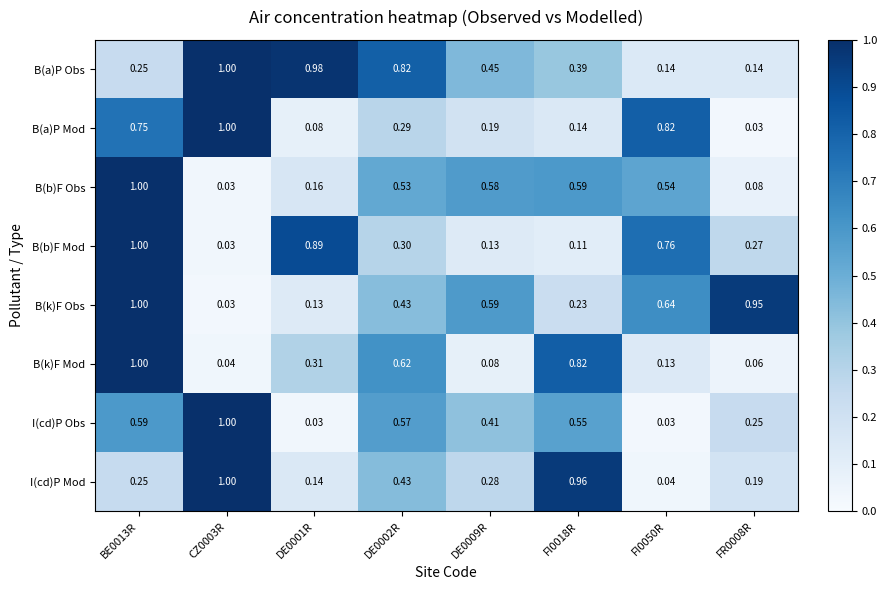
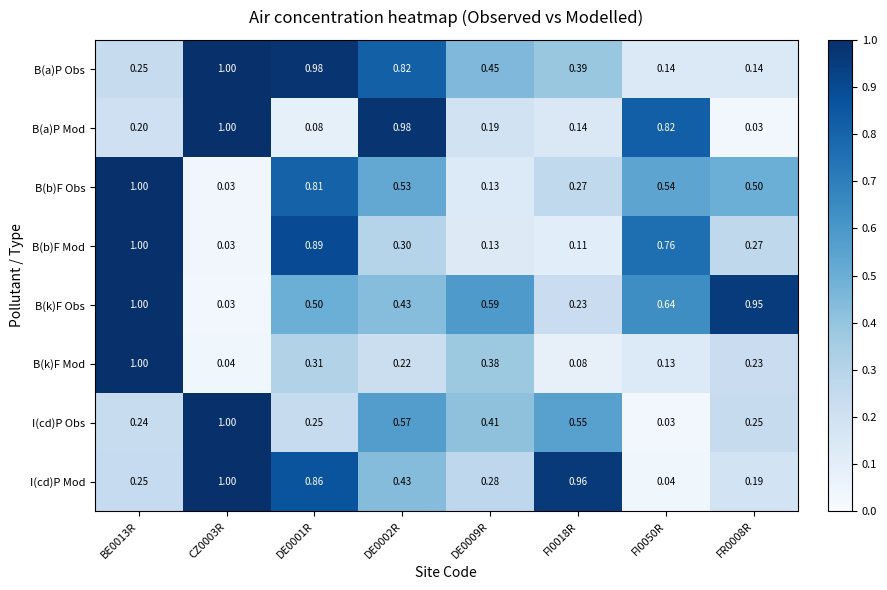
  {
    "B(a)P Obs": {
      "BE0013R": 0.25,
      "CZ0003R": 1.00,
      "DE0001R": 0.98,
      "DE0002R": 0.82,
      "DE0009R": 0.45,
      "FI0018R": 0.39,
      "FI0050R": 0.14,
      "FR0008R": 0.14
    },
    "B(a)P Mod": {
-     "BE0013R": 0.75,
+     "BE0013R": 0.20,
      "CZ0003R": 1.00,
      "DE0001R": 0.08,
-     "DE0002R": 0.29,
+     "DE0002R": 0.98,
      "DE0009R": 0.19,
      "FI0018R": 0.14,
      "FI0050R": 0.82,
      "FR0008R": 0.03
    },
    "B(b)F Obs": {
      "BE0013R": 1.00,
      "CZ0003R": 0.03,
-     "DE0001R": 0.16,
+     "DE0001R": 0.81,
      "DE0002R": 0.53,
-     "DE0009R": 0.58,
-     "FI0018R": 0.59,
+     "DE0009R": 0.13,
+     "FI0018R": 0.27,
      "FI0050R": 0.54,
-     "FR0008R": 0.08
+     "FR0008R": 0.50
    },
    "B(b)F Mod": {
      "BE0013R": 1.00,
      "CZ0003R": 0.03,
      "DE0001R": 0.89,
      "DE0002R": 0.30,
      "DE0009R": 0.13,
      "FI0018R": 0.11,
      "FI0050R": 0.76,
      "FR0008R": 0.27
    },
    "B(k)F Obs": {
      "BE0013R": 1.00,
      "CZ0003R": 0.03,
-     "DE0001R": 0.13,
+     "DE0001R": 0.50,
      "DE0002R": 0.43,
      "DE0009R": 0.59,
      "FI0018R": 0.23,
      "FI0050R": 0.64,
      "FR0008R": 0.95
    },
    "B(k)F Mod": {
      "BE0013R": 1.00,
      "CZ0003R": 0.04,
      "DE0001R": 0.31,
-     "DE0002R": 0.62,
-     "DE0009R": 0.08,
-     "FI0018R": 0.82,
+     "DE0002R": 0.22,
+     "DE0009R": 0.38,
+     "FI0018R": 0.08,
      "FI0050R": 0.13,
-     "FR0008R": 0.06
+     "FR0008R": 0.23
    },
    "I(cd)P Obs": {
-     "BE0013R": 0.59,
+     "BE0013R": 0.24,
      "CZ0003R": 1.00,
-     "DE0001R": 0.03,
+     "DE0001R": 0.25,
      "DE0002R": 0.57,
      "DE0009R": 0.41,
      "FI0018R": 0.55,
      "FI0050R": 0.03,
      "FR0008R": 0.25
    },
    "I(cd)P Mod": {
      "BE0013R": 0.25,
      "CZ0003R": 1.00,
-     "DE0001R": 0.14,
+     "DE0001R": 0.86,
      "DE0002R": 0.43,
      "DE0009R": 0.28,
      "FI0018R": 0.96,
      "FI0050R": 0.04,
      "FR0008R": 0.19
    }
  }
